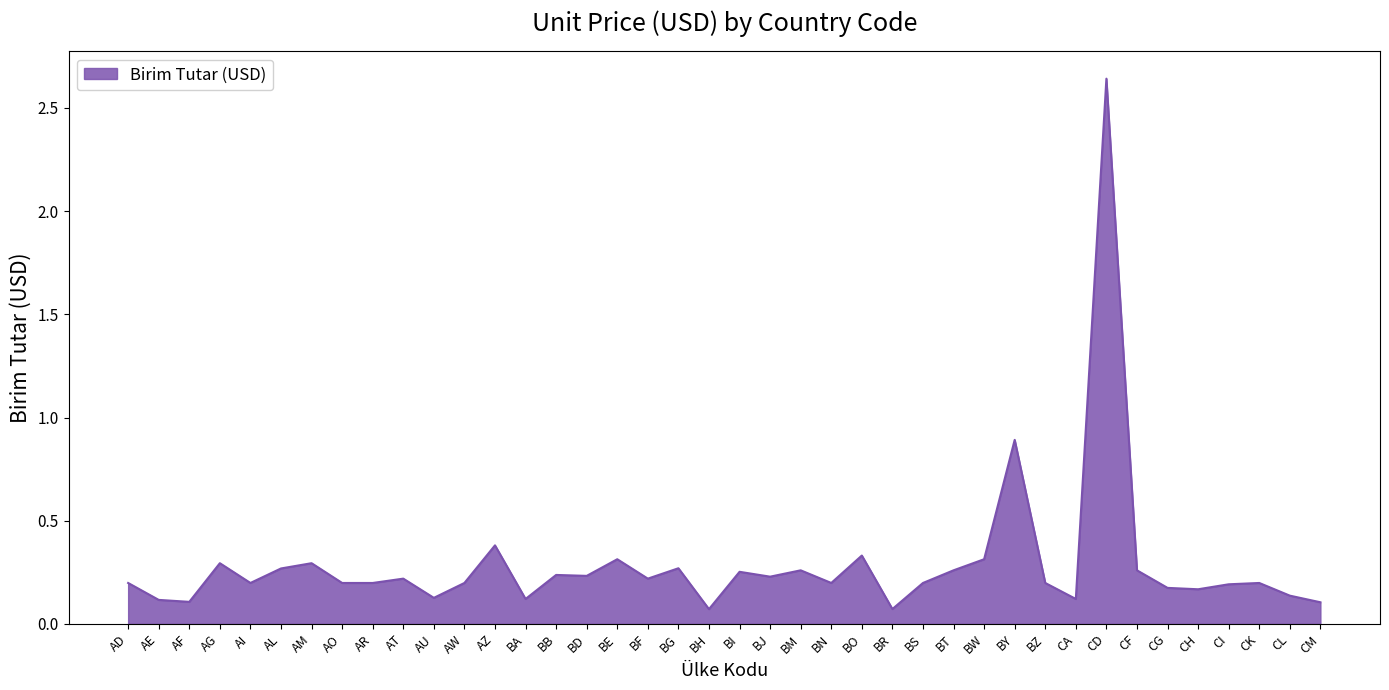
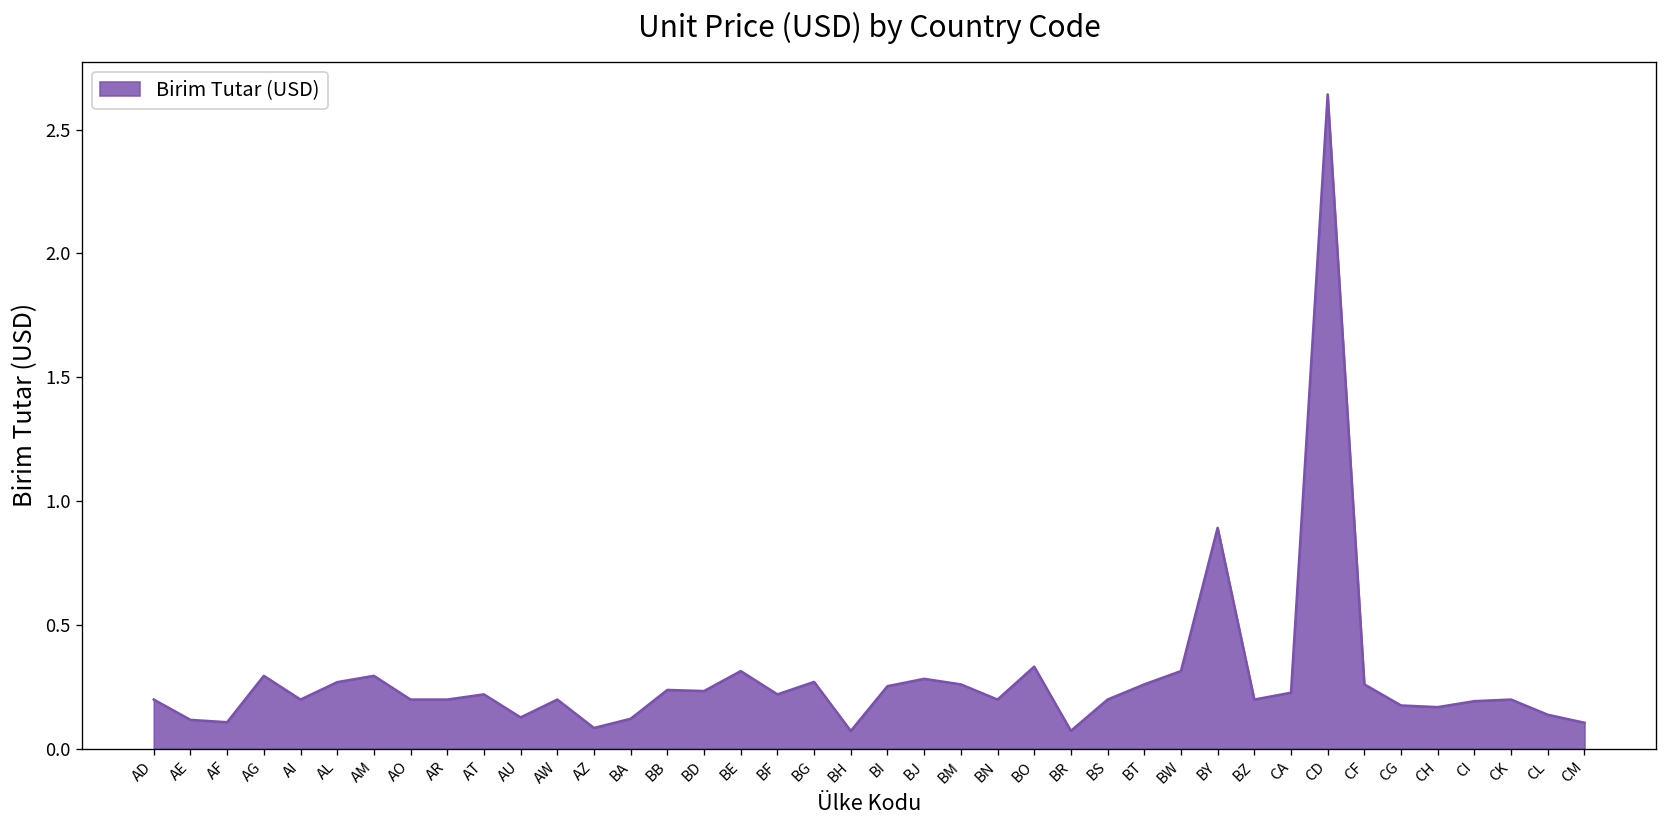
  {
    "AD": 0.20,
    "AE": 0.12,
    "AF": 0.11,
    "AG": 0.29,
    "AI": 0.20,
    "AL": 0.27,
    "AM": 0.29,
    "AO": 0.20,
    "AR": 0.20,
    "AT": 0.22,
    "AU": 0.13,
    "AW": 0.20,
-   "AZ": 0.38,
+   "AZ": 0.08,
    "BA": 0.12,
    "BB": 0.24,
    "BD": 0.23,
    "BE": 0.31,
    "BF": 0.22,
    "BG": 0.27,
    "BH": 0.07,
    "BI": 0.25,
-   "BJ": 0.23,
+   "BJ": 0.28,
    "BM": 0.26,
    "BN": 0.20,
    "BO": 0.33,
    "BR": 0.07,
    "BS": 0.20,
    "BT": 0.26,
    "BW": 0.31,
    "BY": 0.89,
    "BZ": 0.20,
-   "CA": 0.12,
+   "CA": 0.23,
    "CD": 2.64,
    "CF": 0.26,
    "CG": 0.17,
    "CH": 0.17,
    "CI": 0.19,
    "CK": 0.20,
    "CL": 0.14,
    "CM": 0.10
  }
